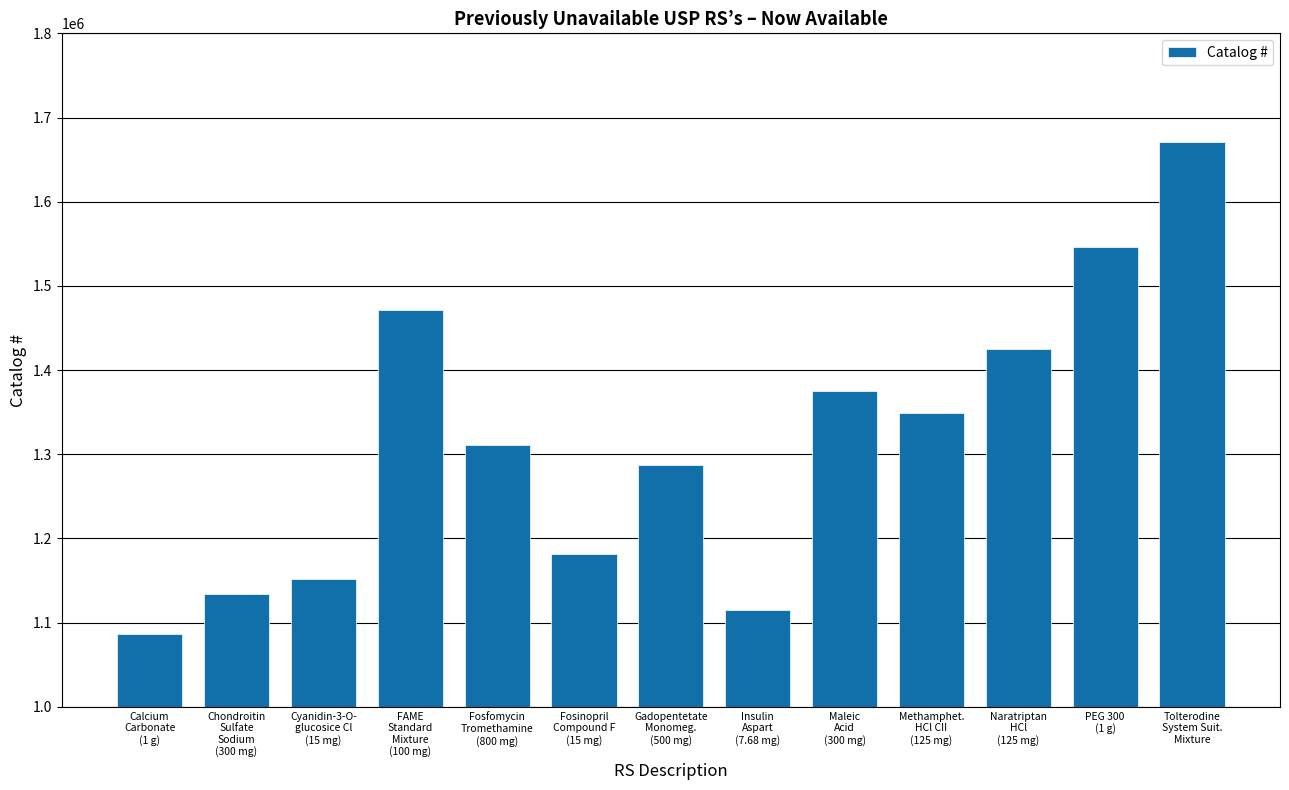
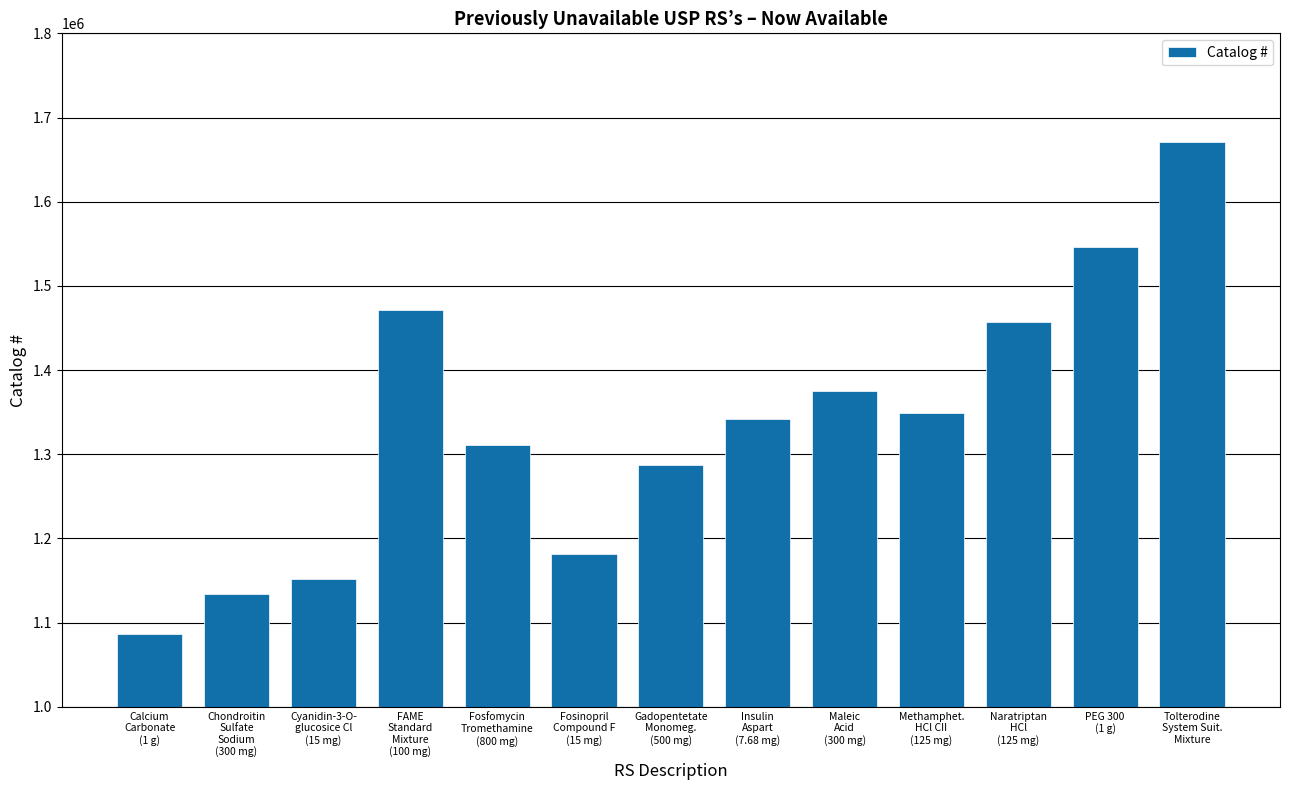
  {
    "Calcium Carbonate (1 g)": 1090000,
    "Chondroitin Sulfate Sodium (300 mg)": 1130000,
    "Cyanidin-3-O- glucosice Cl (15 mg)": 1150000,
    "FAME Standard Mixture (100 mg)": 1470000,
    "Fosfomycin Tromethamine (800 mg)": 1310000,
    "Fosinopril Compound F (15 mg)": 1180000,
    "Gadopentetate Monomeg. (500 mg)": 1290000,
-   "Insulin Aspart (7.68 mg)": 1110000,
+   "Insulin Aspart (7.68 mg)": 1340000,
    "Maleic Acid (300 mg)": 1370000,
    "Methamphet. HCl CII (125 mg)": 1350000,
-   "Naratriptan HCl (125 mg)": 1430000,
+   "Naratriptan HCl (125 mg)": 1460000,
    "PEG 300 (1 g)": 1550000,
    "Tolterodine System Suit. Mixture": 1670000
  }
